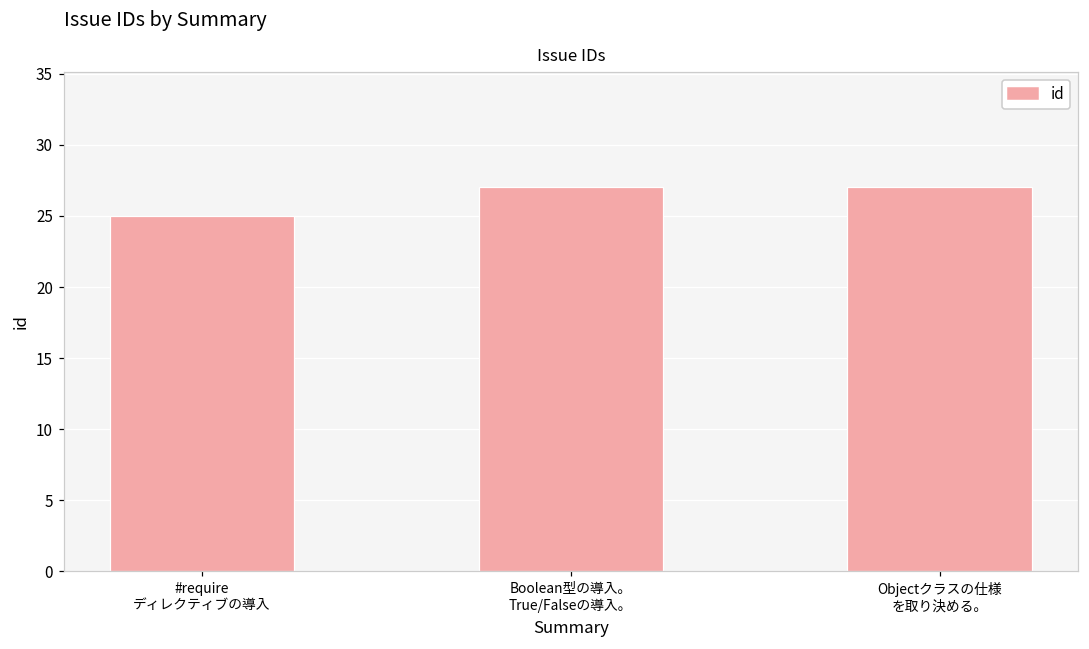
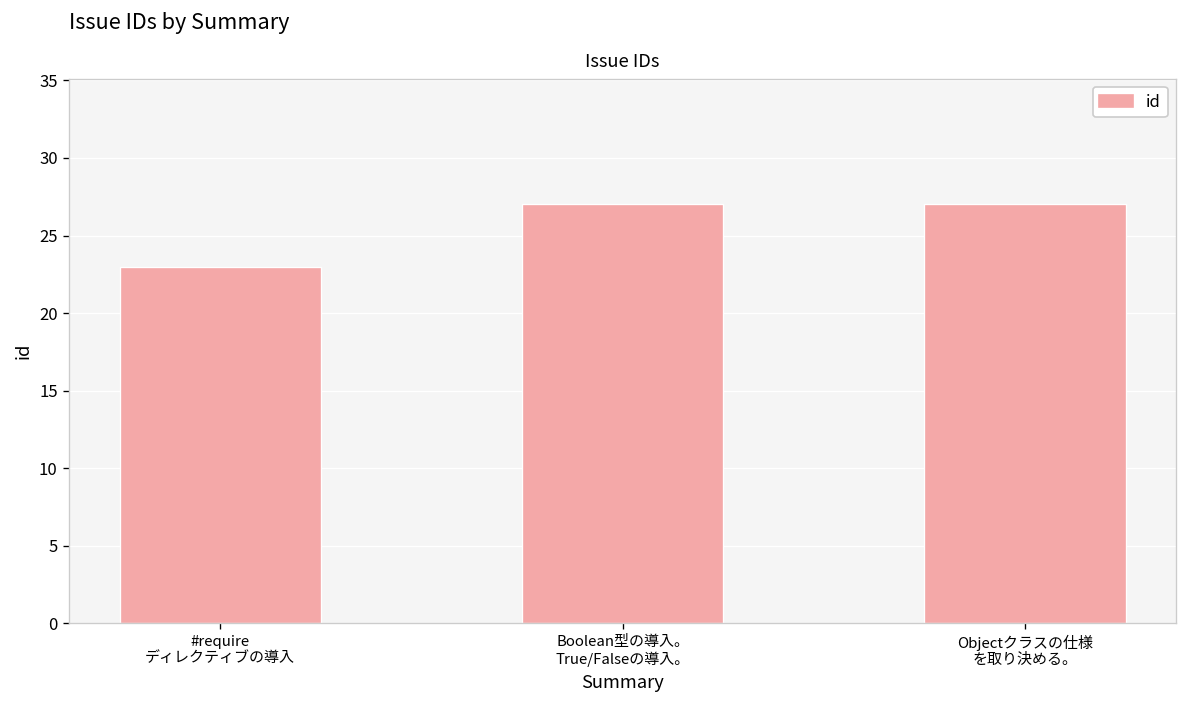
  {
-   "#require ディレクティブの導入": 25,
+   "#require ディレクティブの導入": 23,
    "Boolean型の導入。 True/Falseの導入。": 27,
    "Objectクラスの仕様 を取り決める。": 27
  }
